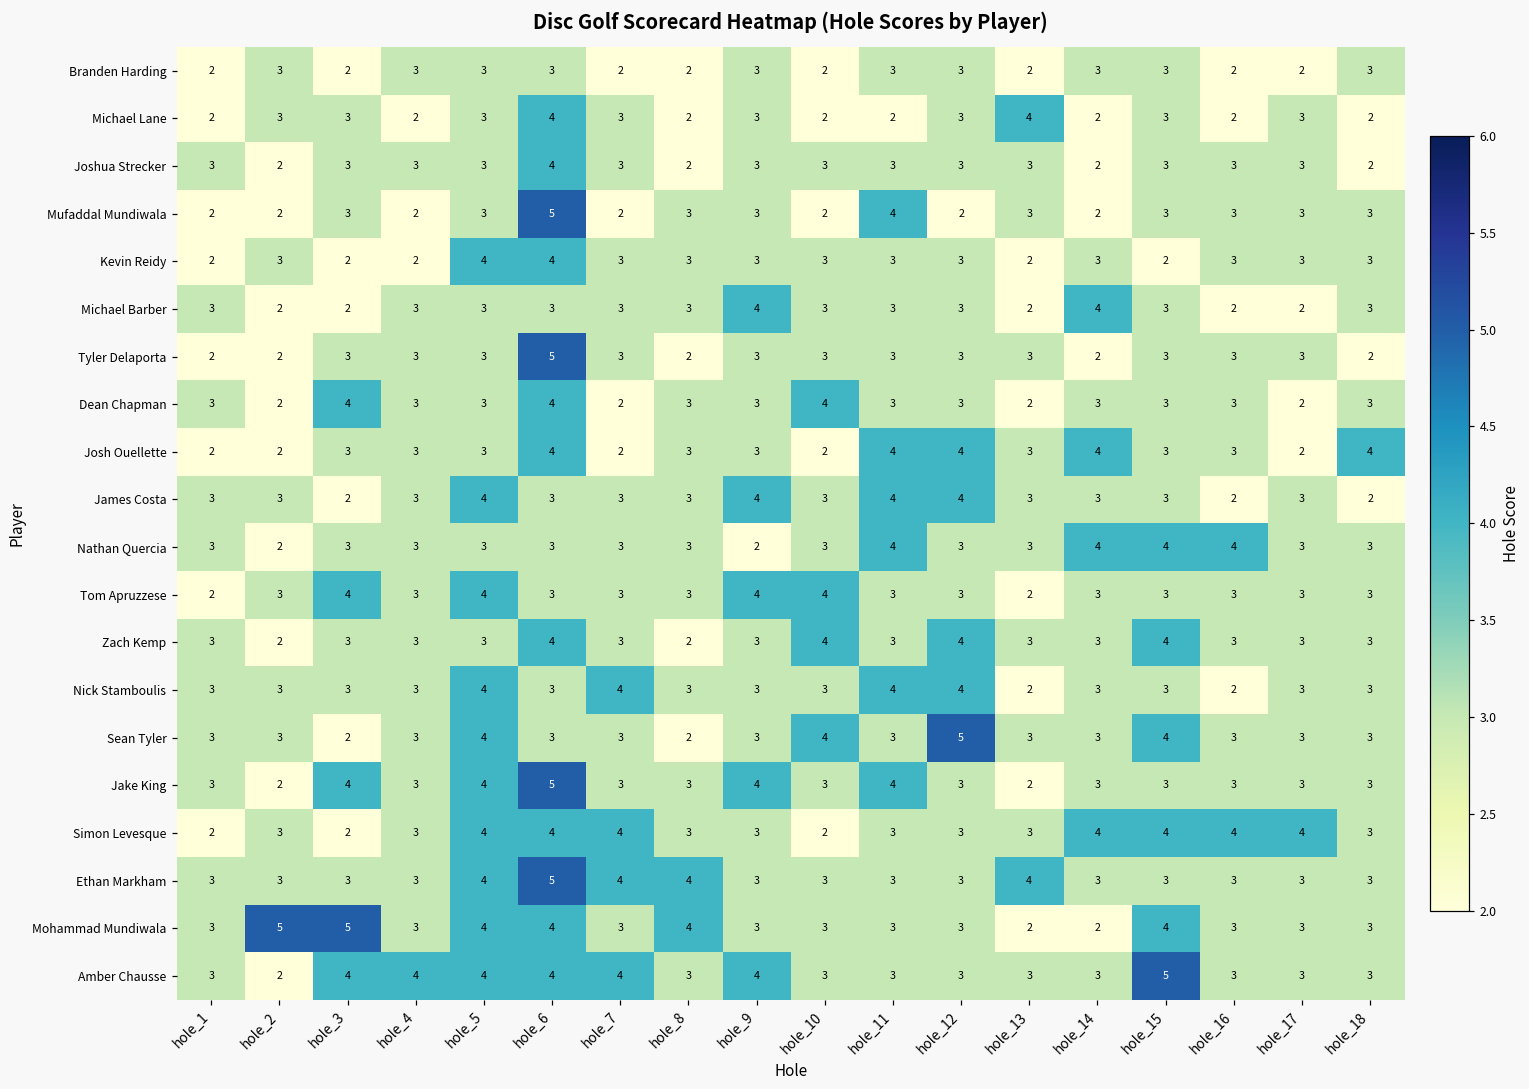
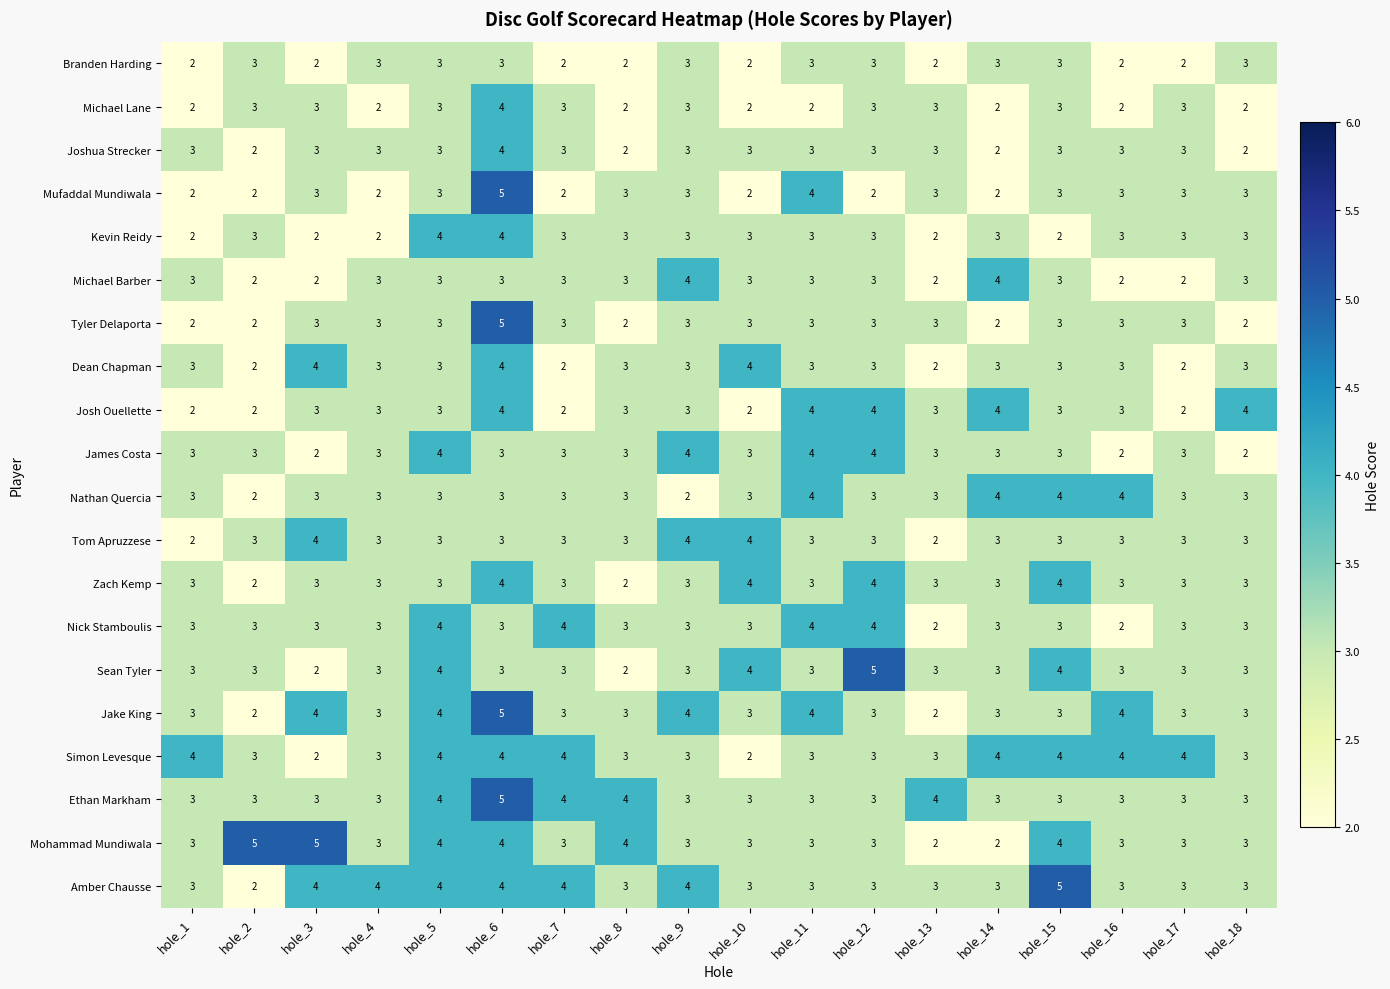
  {
    "Michael Lane": {
      "hole_1": 2,
      "hole_2": 3,
      "hole_3": 3,
      "hole_4": 2,
      "hole_5": 3,
      "hole_6": 4,
      "hole_7": 3,
      "hole_8": 2,
      "hole_9": 3,
      "hole_10": 2,
      "hole_11": 2,
      "hole_12": 3,
-     "hole_13": 4,
+     "hole_13": 3,
      "hole_14": 2,
      "hole_15": 3,
      "hole_16": 2,
      "hole_17": 3,
      "hole_18": 2
    },
    "Tom Apruzzese": {
      "hole_1": 2,
      "hole_2": 3,
      "hole_3": 4,
      "hole_4": 3,
-     "hole_5": 4,
+     "hole_5": 3,
      "hole_6": 3,
      "hole_7": 3,
      "hole_8": 3,
      "hole_9": 4,
      "hole_10": 4,
      "hole_11": 3,
      "hole_12": 3,
      "hole_13": 2,
      "hole_14": 3,
      "hole_15": 3,
      "hole_16": 3,
      "hole_17": 3,
      "hole_18": 3
    },
    "Jake King": {
      "hole_1": 3,
      "hole_2": 2,
      "hole_3": 4,
      "hole_4": 3,
      "hole_5": 4,
      "hole_6": 5,
      "hole_7": 3,
      "hole_8": 3,
      "hole_9": 4,
      "hole_10": 3,
      "hole_11": 4,
      "hole_12": 3,
      "hole_13": 2,
      "hole_14": 3,
      "hole_15": 3,
-     "hole_16": 3,
+     "hole_16": 4,
      "hole_17": 3,
      "hole_18": 3
    },
    "Simon Levesque": {
-     "hole_1": 2,
+     "hole_1": 4,
      "hole_2": 3,
      "hole_3": 2,
      "hole_4": 3,
      "hole_5": 4,
      "hole_6": 4,
      "hole_7": 4,
      "hole_8": 3,
      "hole_9": 3,
      "hole_10": 2,
      "hole_11": 3,
      "hole_12": 3,
      "hole_13": 3,
      "hole_14": 4,
      "hole_15": 4,
      "hole_16": 4,
      "hole_17": 4,
      "hole_18": 3
    }
  }
